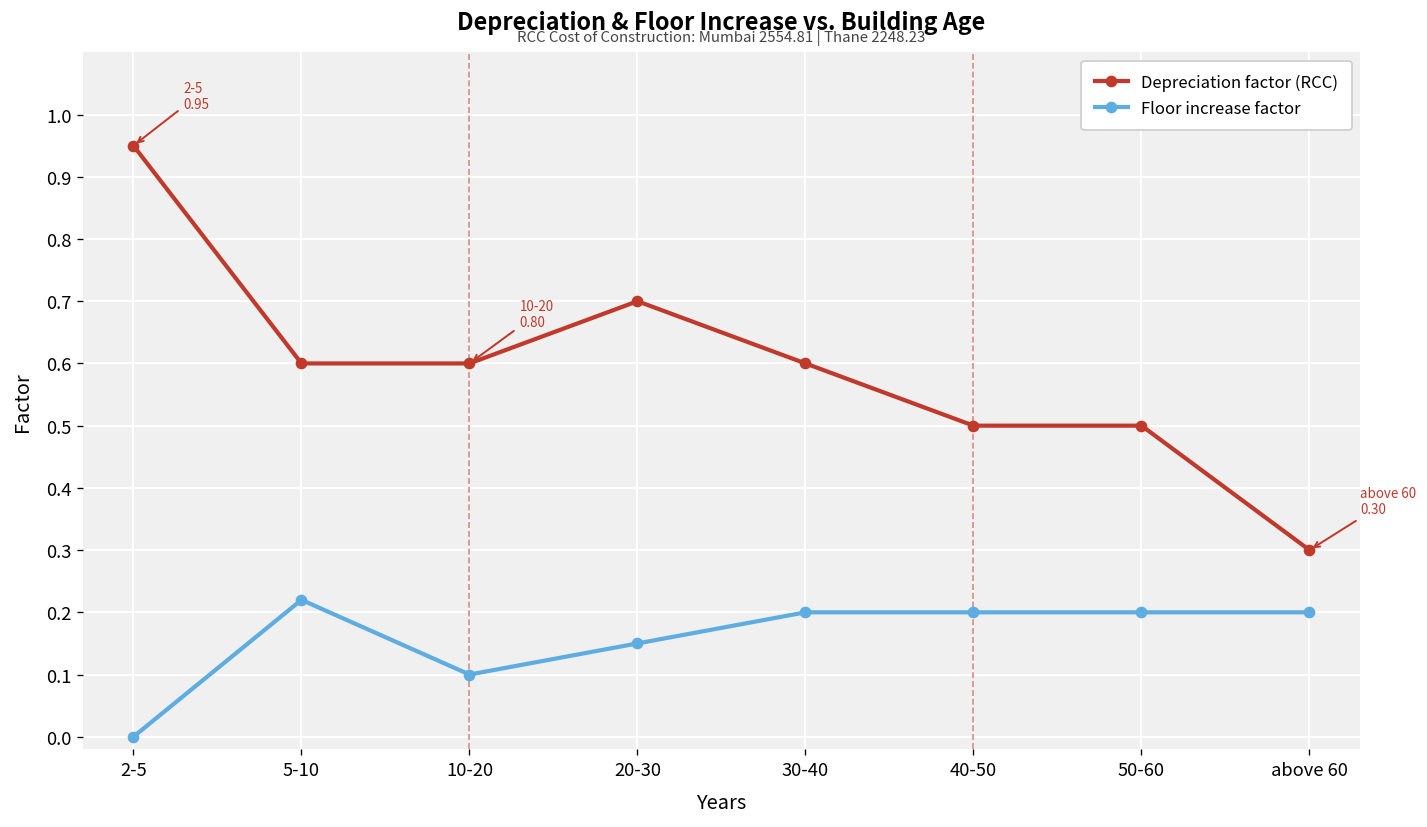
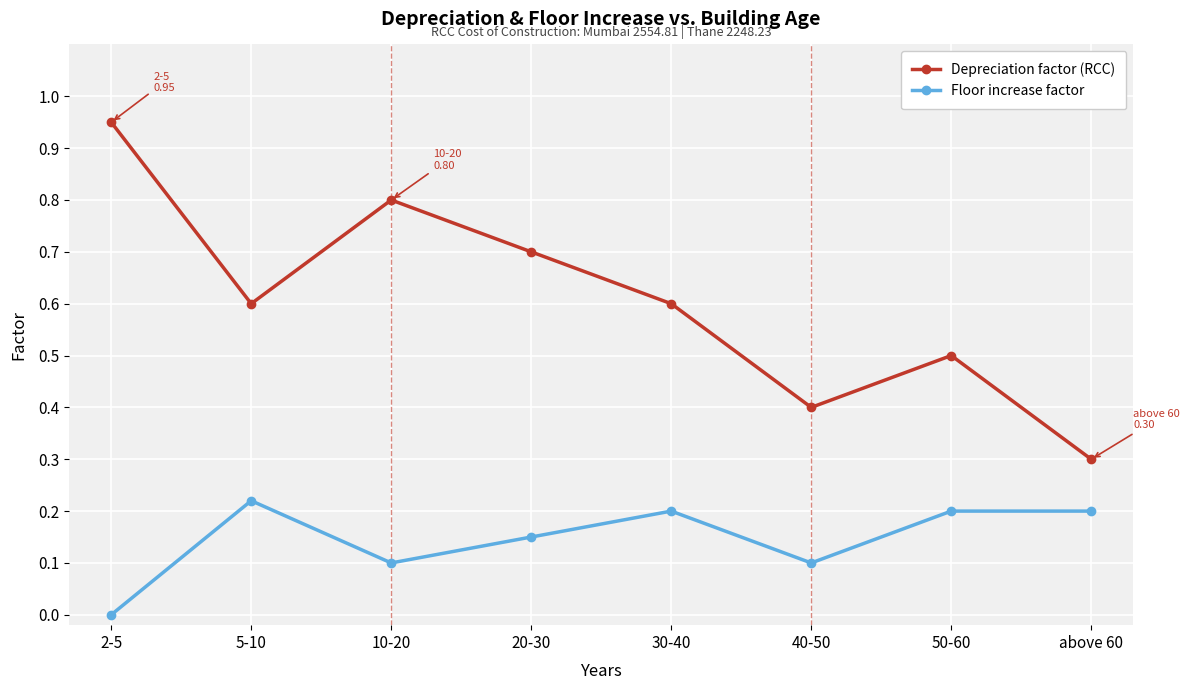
  {
    "Depreciation factor (RCC)": {
      "5-10": 0.6,
-     "10-20": 0.6,
+     "10-20": 0.8,
      "20-30": 0.7,
      "30-40": 0.6,
-     "40-50": 0.5,
+     "40-50": 0.4,
      "50-60": 0.5
    },
    "Floor increase factor": {
      "2-5": 0.0,
      "5-10": 0.22,
      "10-20": 0.1,
      "20-30": 0.15,
      "30-40": 0.2,
-     "40-50": 0.2,
+     "40-50": 0.1,
      "50-60": 0.2,
      "above 60": 0.2
    }
  }
